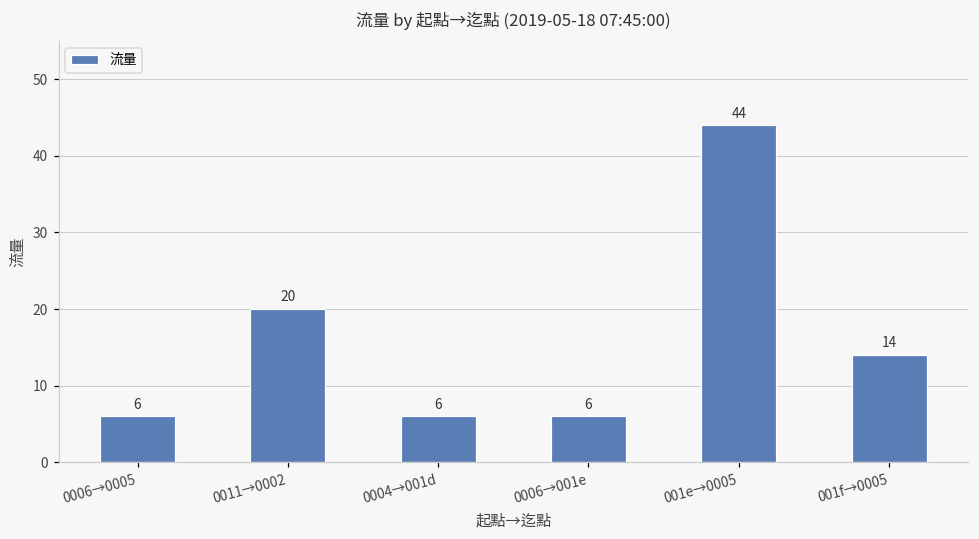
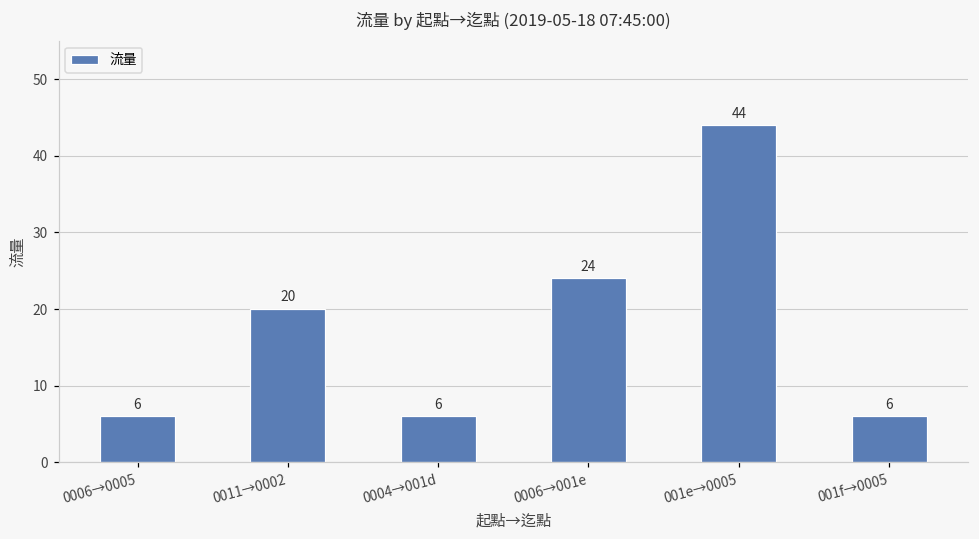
  {
    "0006→0005": 6,
    "0011→0002": 20,
    "0004→001d": 6,
-   "0006→001e": 6,
+   "0006→001e": 24,
    "001e→0005": 44,
-   "001f→0005": 14
+   "001f→0005": 6
  }
